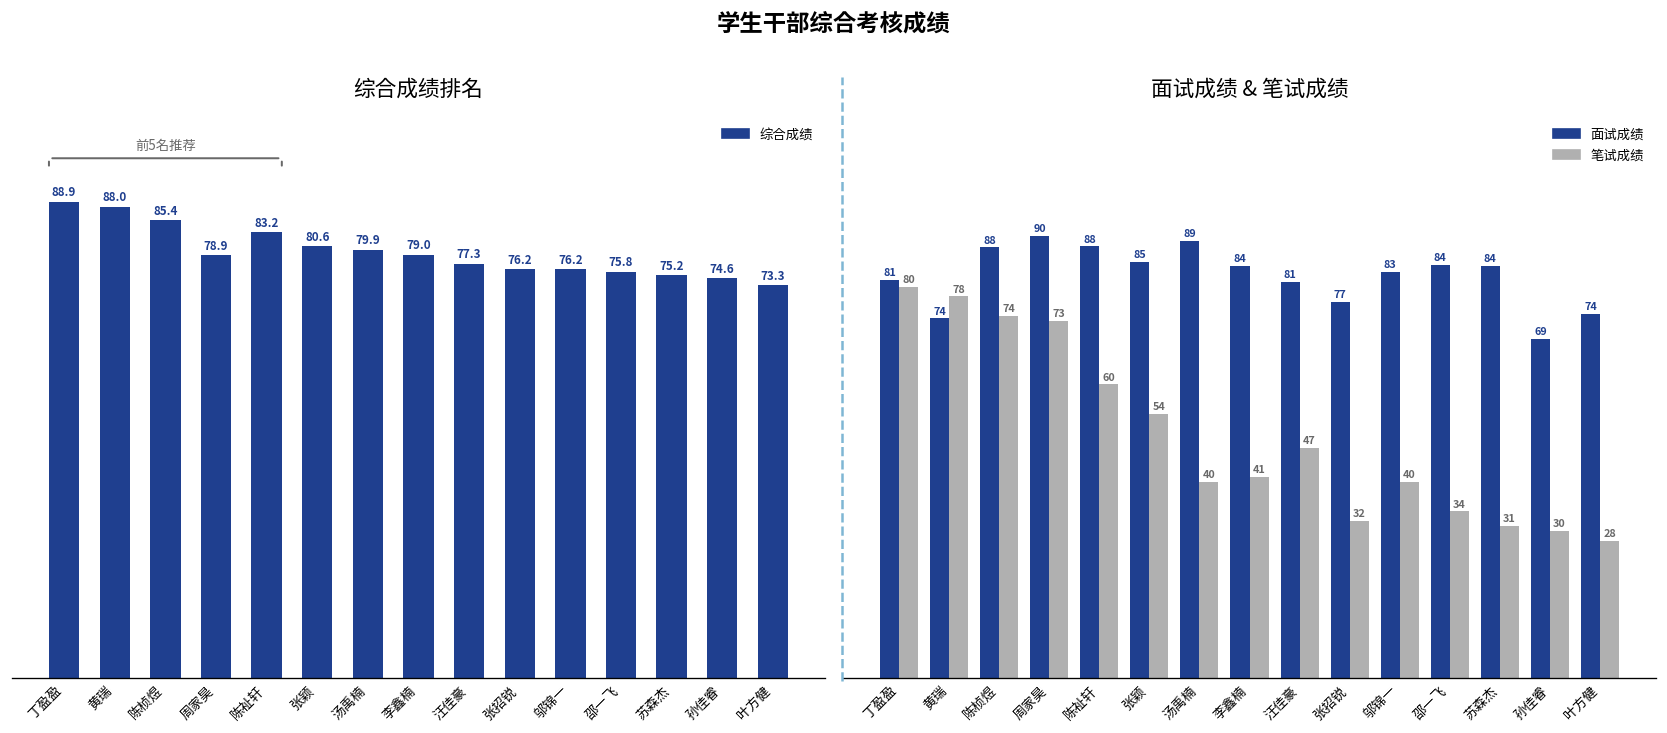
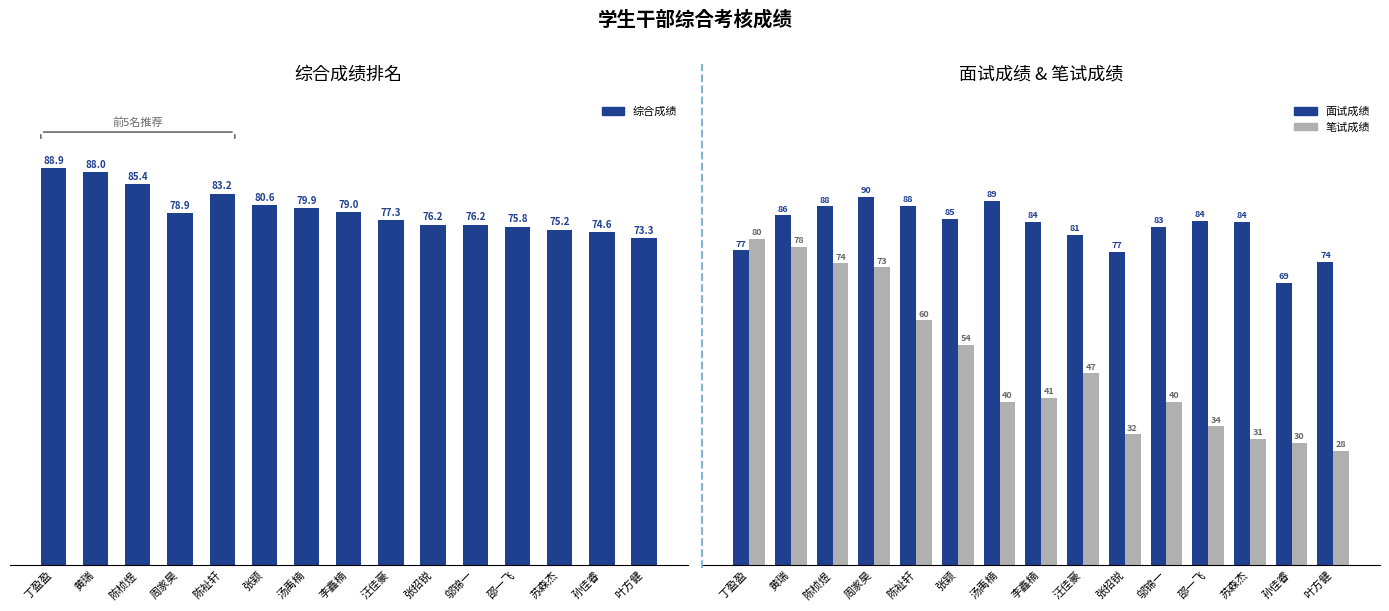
  {
    "综合成绩排名": {
      "丁盈盈": 88.9,
      "黄瑞": 88.0,
      "陈桢煜": 85.4,
      "周家昊": 78.9,
      "陈祉轩": 83.2,
      "张颖": 80.6,
      "汤禹楠": 79.9,
      "李鑫楠": 79.0,
      "汪佳豪": 77.3,
      "张招锐": 76.2,
      "邬锦一": 76.2,
      "邵一飞": 75.8,
      "苏森杰": 75.2,
      "孙佳睿": 74.6,
      "叶方健": 73.3
    },
    "面试成绩 & 笔试成绩": {
      "面试成绩": {
-       "丁盈盈": 81,
-       "黄瑞": 74,
+       "丁盈盈": 77,
+       "黄瑞": 86,
        "陈桢煜": 88,
        "周家昊": 90,
        "陈祉轩": 88,
        "张颖": 85,
        "汤禹楠": 89,
        "李鑫楠": 84,
        "汪佳豪": 81,
        "张招锐": 77,
        "邬锦一": 83,
        "邵一飞": 84,
        "苏森杰": 84,
        "孙佳睿": 69,
        "叶方健": 74
      },
      "笔试成绩": {
        "丁盈盈": 80,
        "黄瑞": 78,
        "陈桢煜": 74,
        "周家昊": 73,
        "陈祉轩": 60,
        "张颖": 54,
        "汤禹楠": 40,
        "李鑫楠": 41,
        "汪佳豪": 47,
        "张招锐": 32,
        "邬锦一": 40,
        "邵一飞": 34,
        "苏森杰": 31,
        "孙佳睿": 30,
        "叶方健": 28
      }
    }
  }
